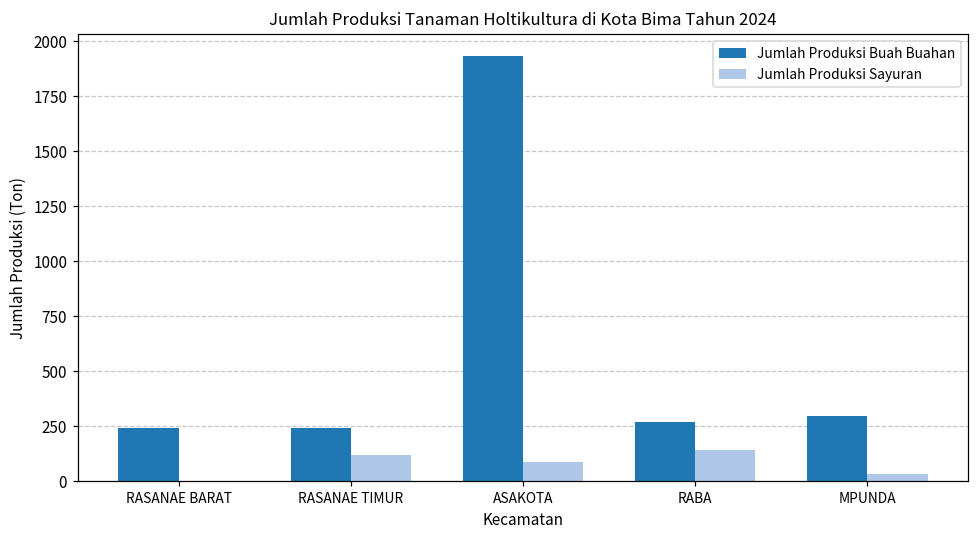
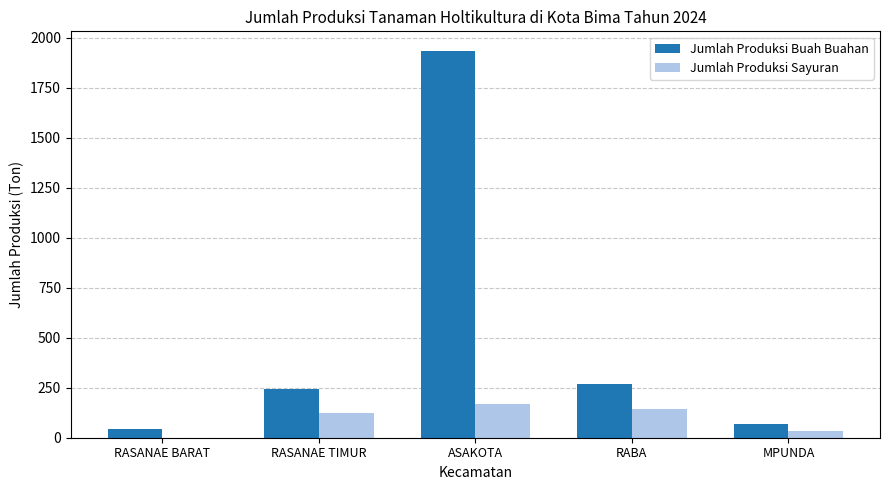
  {
    "Jumlah Produksi Buah Buahan": {
-     "RASANAE BARAT": 240,
+     "RASANAE BARAT": 40,
      "RASANAE TIMUR": 240,
      "ASAKOTA": 1930,
      "RABA": 270,
-     "MPUNDA": 300
+     "MPUNDA": 70
    },
    "Jumlah Produksi Sayuran": {
      "RASANAE BARAT": 0,
      "RASANAE TIMUR": 120,
-     "ASAKOTA": 90,
+     "ASAKOTA": 170,
      "RABA": 150,
      "MPUNDA": 30
    }
  }
